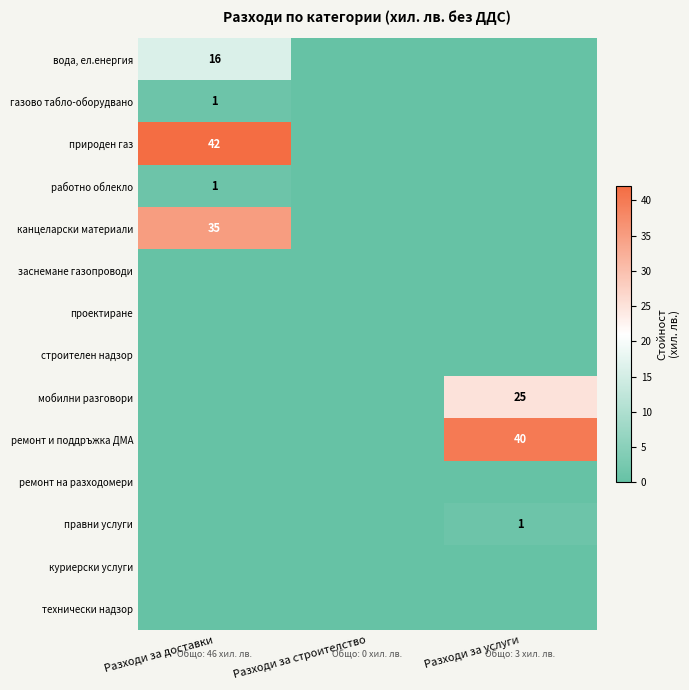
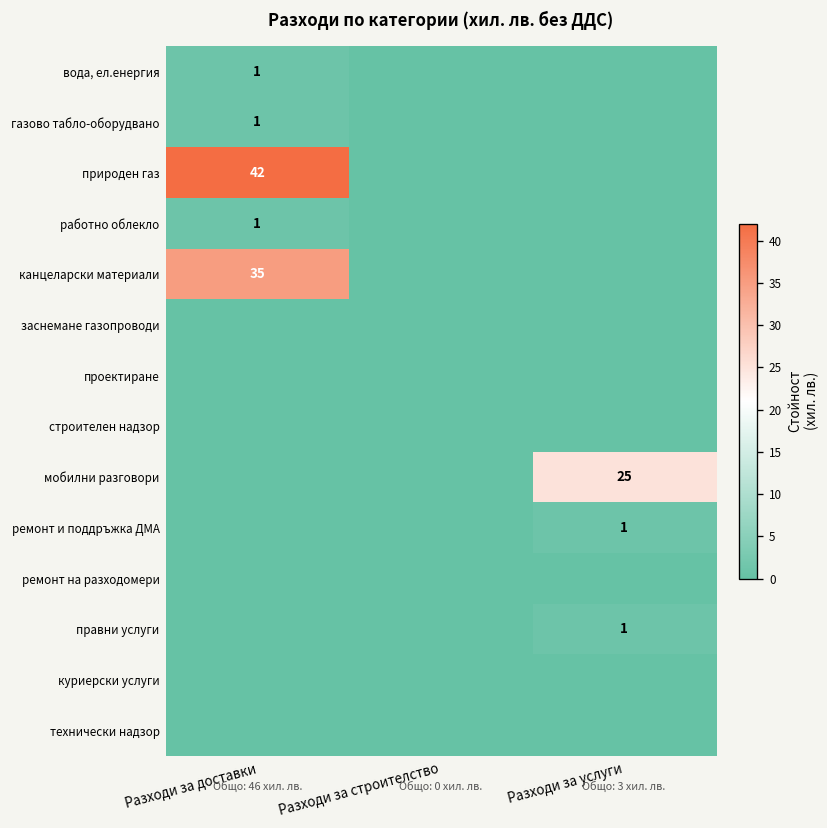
  {
    "вода, ел.енергия": {
-     "Разходи за доставки": 16
+     "Разходи за доставки": 1
    },
    "газово табло-оборудвано": {
      "Разходи за доставки": 1
    },
    "природен газ": {
      "Разходи за доставки": 42
    },
    "работно облекло": {
      "Разходи за доставки": 1
    },
    "канцеларски материали": {
      "Разходи за доставки": 35
    },
    "мобилни разговори": {
      "Разходи за услуги": 25
    },
    "ремонт и поддръжка ДМА": {
-     "Разходи за услуги": 40
+     "Разходи за услуги": 1
    },
    "правни услуги": {
      "Разходи за услуги": 1
    }
  }
